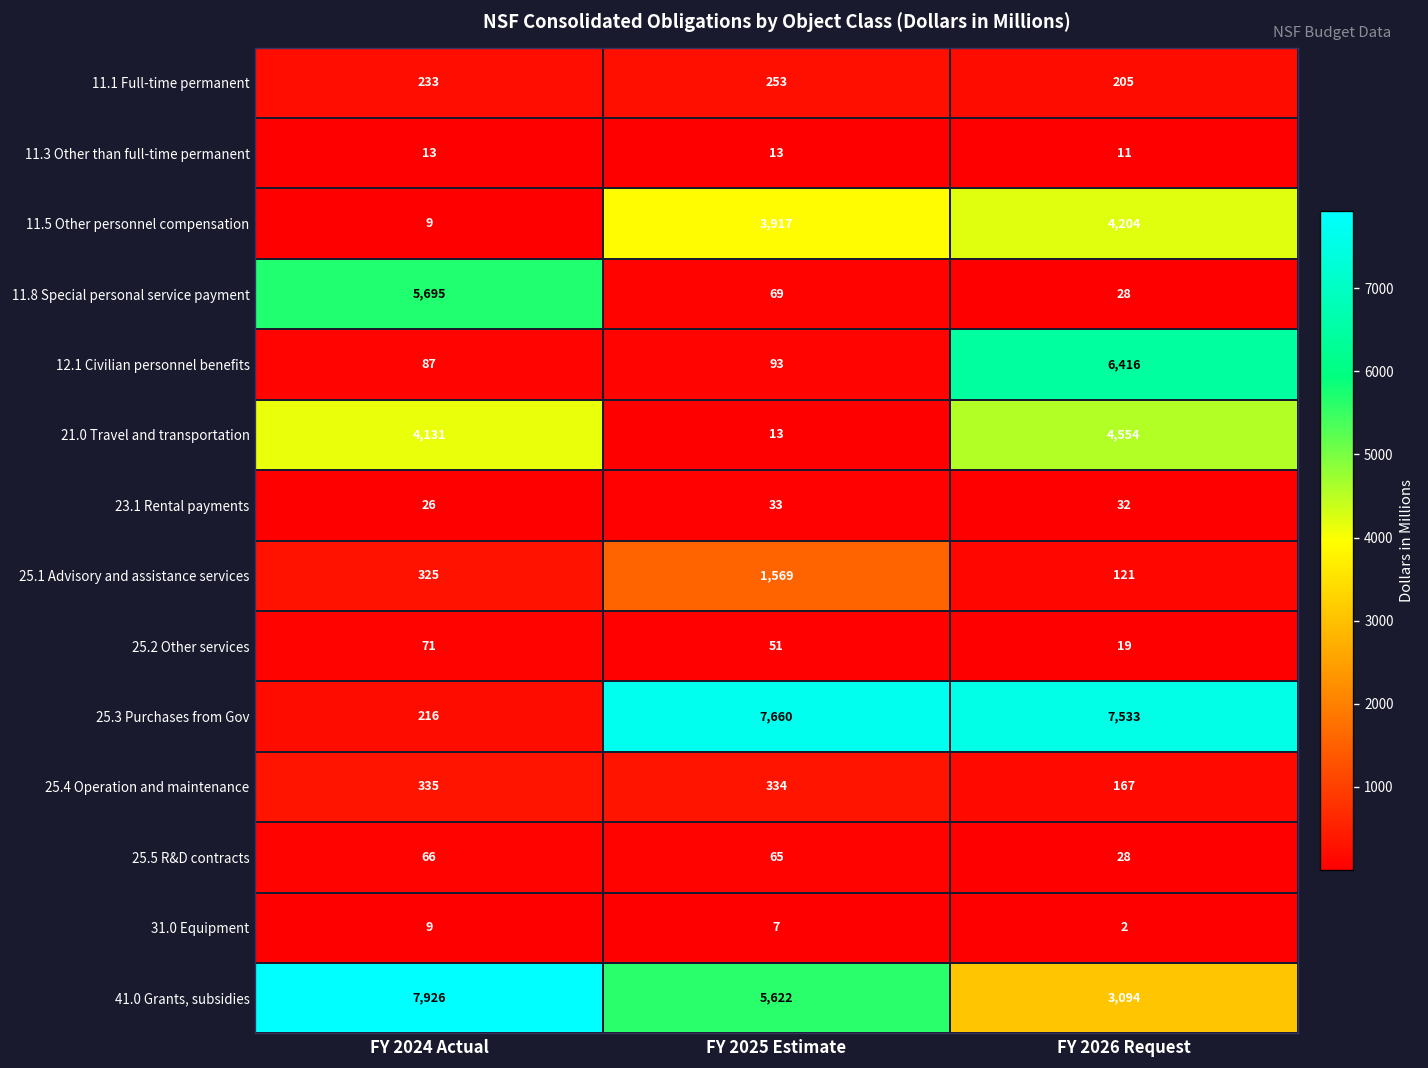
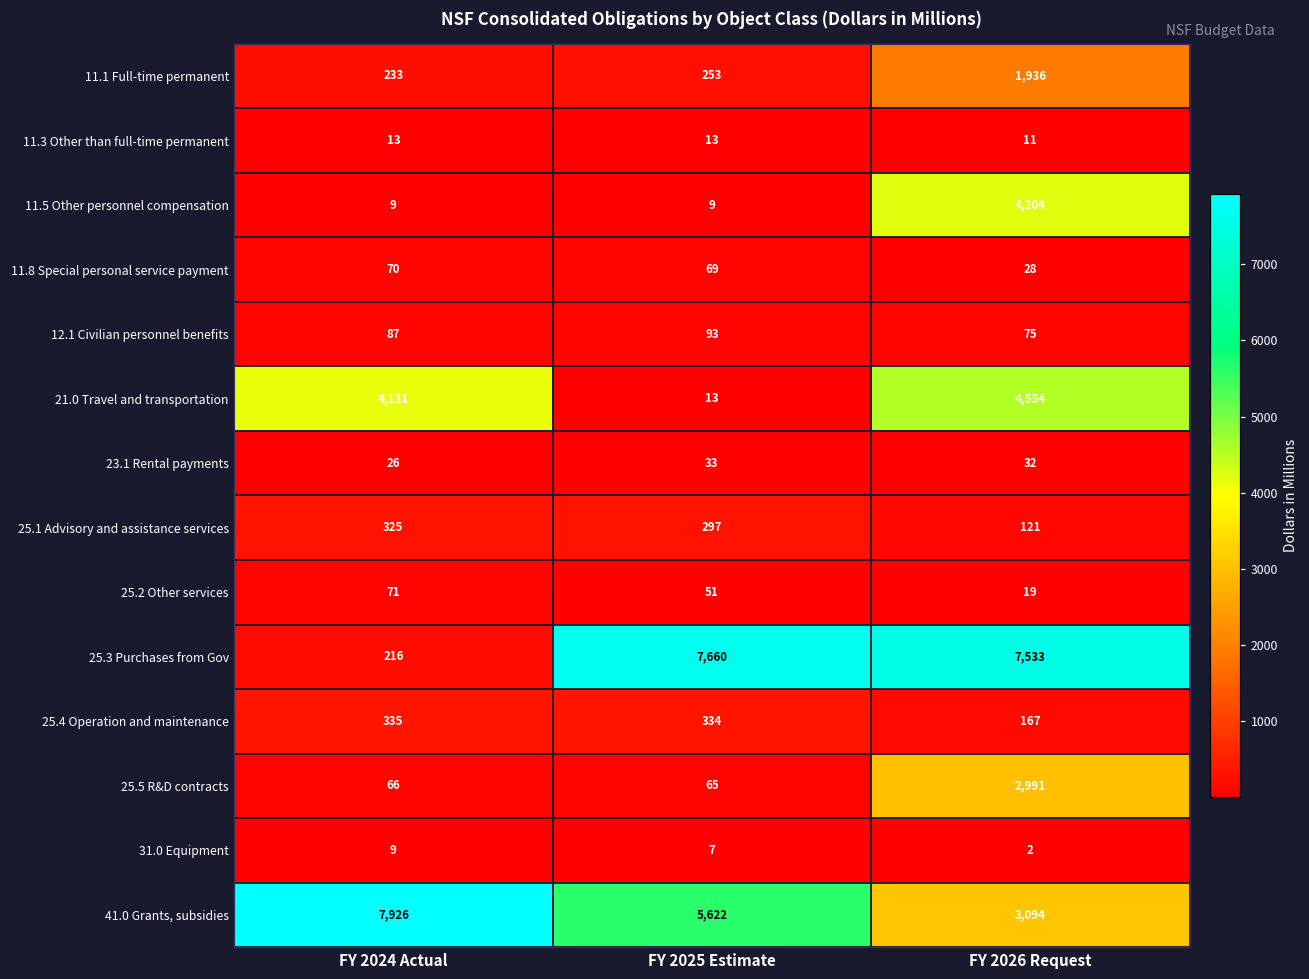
  {
    "11.1 Full-time permanent": {
      "FY 2024 Actual": "233",
      "FY 2025 Estimate": "253",
-     "FY 2026 Request": "205"
+     "FY 2026 Request": "1,936"
    },
    "11.3 Other than full-time permanent": {
      "FY 2024 Actual": "13",
      "FY 2025 Estimate": "13",
      "FY 2026 Request": "11"
    },
    "11.5 Other personnel compensation": {
      "FY 2024 Actual": "9",
-     "FY 2025 Estimate": "3,917",
+     "FY 2025 Estimate": "9",
      "FY 2026 Request": "4,204"
    },
    "11.8 Special personal service payment": {
-     "FY 2024 Actual": "5,695",
+     "FY 2024 Actual": "70",
      "FY 2025 Estimate": "69",
      "FY 2026 Request": "28"
    },
    "12.1 Civilian personnel benefits": {
      "FY 2024 Actual": "87",
      "FY 2025 Estimate": "93",
-     "FY 2026 Request": "6,416"
+     "FY 2026 Request": "75"
    },
    "21.0 Travel and transportation": {
      "FY 2024 Actual": "4,131",
      "FY 2025 Estimate": "13",
      "FY 2026 Request": "4,554"
    },
    "23.1 Rental payments": {
      "FY 2024 Actual": "26",
      "FY 2025 Estimate": "33",
      "FY 2026 Request": "32"
    },
    "25.1 Advisory and assistance services": {
      "FY 2024 Actual": "325",
-     "FY 2025 Estimate": "1,569",
+     "FY 2025 Estimate": "297",
      "FY 2026 Request": "121"
    },
    "25.2 Other services": {
      "FY 2024 Actual": "71",
      "FY 2025 Estimate": "51",
      "FY 2026 Request": "19"
    },
    "25.3 Purchases from Gov": {
      "FY 2024 Actual": "216",
      "FY 2025 Estimate": "7,660",
      "FY 2026 Request": "7,533"
    },
    "25.4 Operation and maintenance": {
      "FY 2024 Actual": "335",
      "FY 2025 Estimate": "334",
      "FY 2026 Request": "167"
    },
    "25.5 R&D contracts": {
      "FY 2024 Actual": "66",
      "FY 2025 Estimate": "65",
-     "FY 2026 Request": "28"
+     "FY 2026 Request": "2,991"
    },
    "31.0 Equipment": {
      "FY 2024 Actual": "9",
      "FY 2025 Estimate": "7",
      "FY 2026 Request": "2"
    },
    "41.0 Grants, subsidies": {
      "FY 2024 Actual": "7,926",
      "FY 2025 Estimate": "5,622",
      "FY 2026 Request": "3,094"
    }
  }
